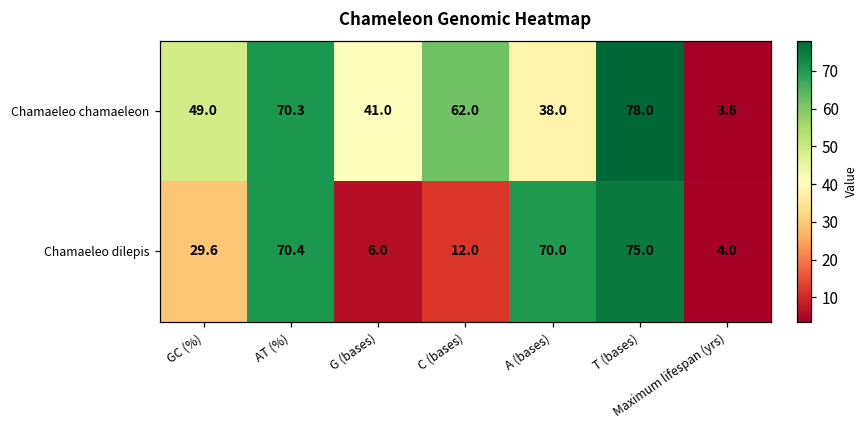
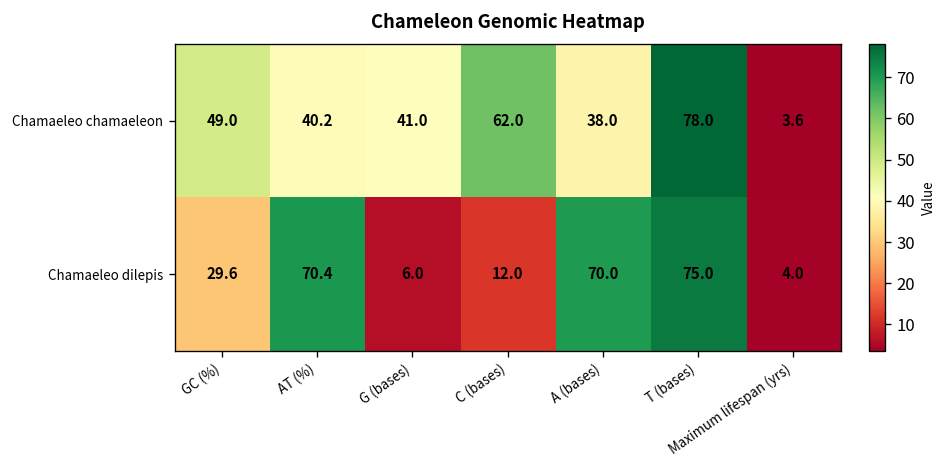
  {
    "Chamaeleo chamaeleon": {
      "GC (%)": 49.0,
-     "AT (%)": 70.3,
+     "AT (%)": 40.2,
      "G (bases)": 41.0,
      "C (bases)": 62.0,
      "A (bases)": 38.0,
      "T (bases)": 78.0,
      "Maximum lifespan (yrs)": 3.6
    },
    "Chamaeleo dilepis": {
      "GC (%)": 29.6,
      "AT (%)": 70.4,
      "G (bases)": 6.0,
      "C (bases)": 12.0,
      "A (bases)": 70.0,
      "T (bases)": 75.0,
      "Maximum lifespan (yrs)": 4.0
    }
  }
